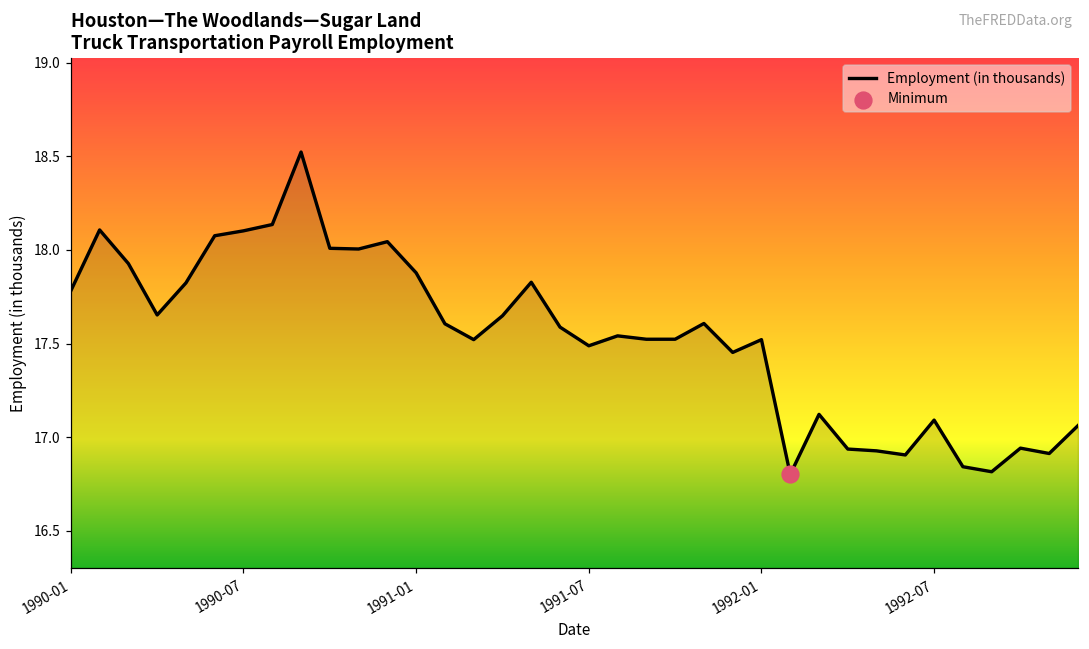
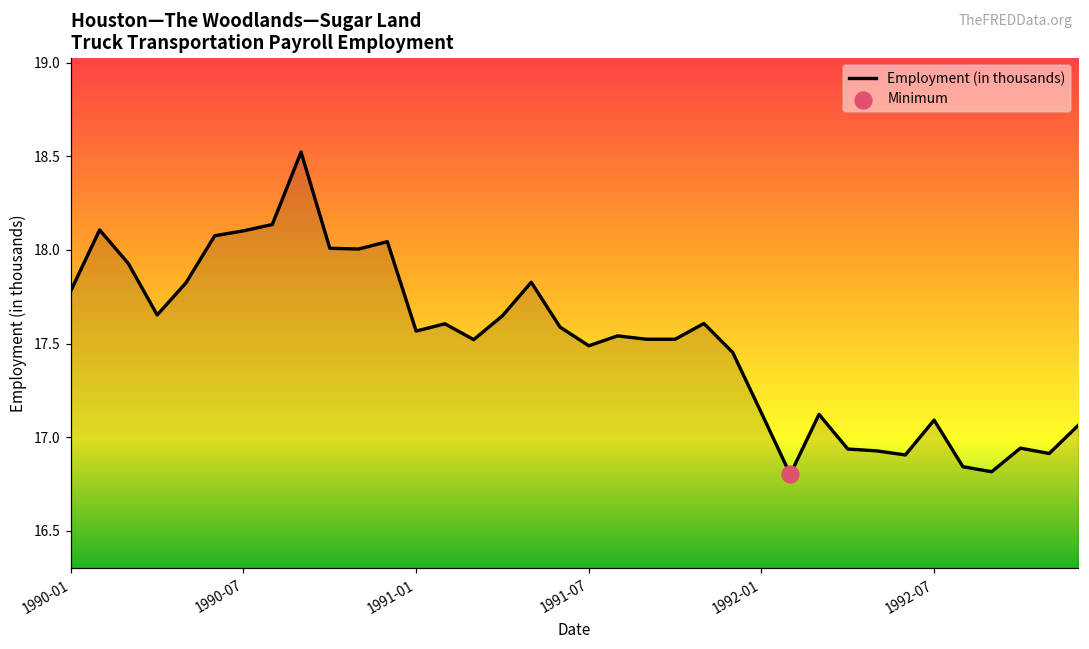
  {
    "Employment (in thousands)": {
      "1990-01": 17.78,
      "1990-07": 18.10,
-     "1991-01": 17.88,
+     "1991-01": 17.57,
      "1991-07": 17.49,
-     "1992-01": 17.52,
+     "1992-01": 17.13,
      "1992-07": 17.09
    }
  }
